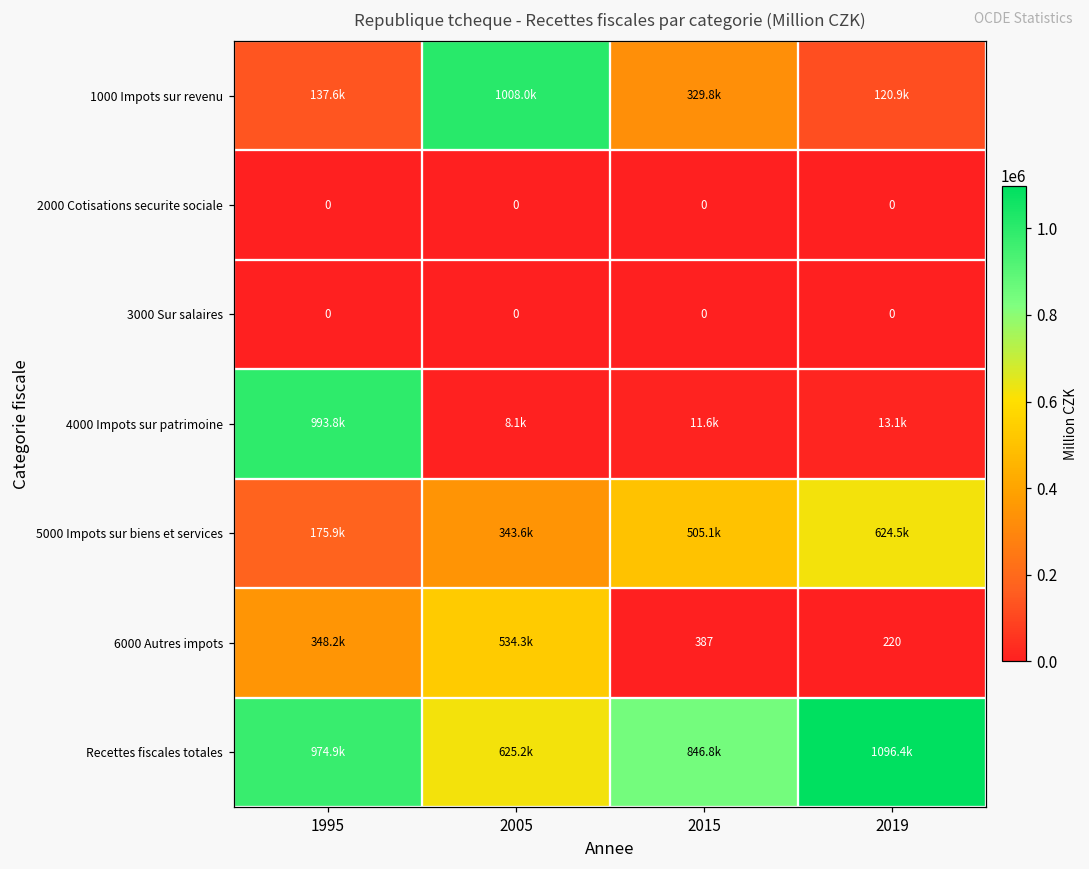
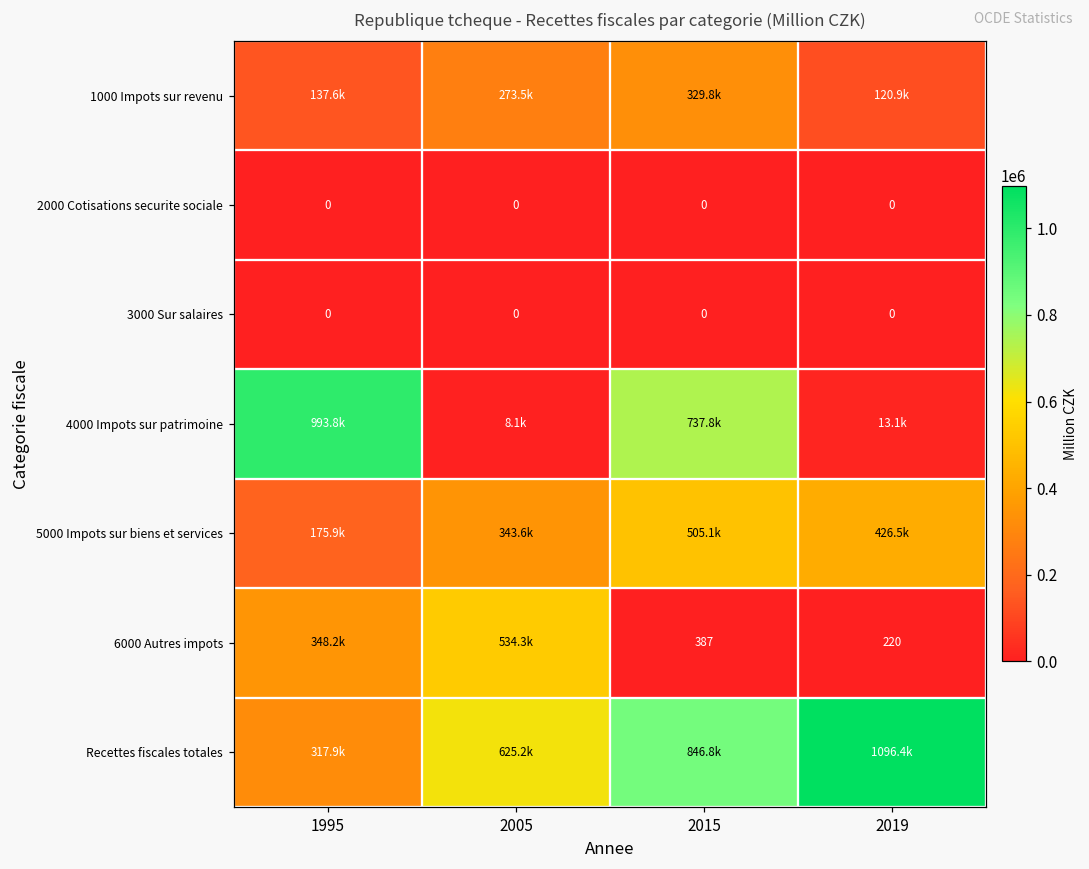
  {
    "1000 Impots sur revenu": {
      "1995": "137.6k",
-     "2005": "1008.0k",
+     "2005": "273.5k",
      "2015": "329.8k",
      "2019": "120.9k"
    },
    "2000 Cotisations securite sociale": {
      "1995": "0",
      "2005": "0",
      "2015": "0",
      "2019": "0"
    },
    "3000 Sur salaires": {
      "1995": "0",
      "2005": "0",
      "2015": "0",
      "2019": "0"
    },
    "4000 Impots sur patrimoine": {
      "1995": "993.8k",
      "2005": "8.1k",
-     "2015": "11.6k",
+     "2015": "737.8k",
      "2019": "13.1k"
    },
    "5000 Impots sur biens et services": {
      "1995": "175.9k",
      "2005": "343.6k",
      "2015": "505.1k",
-     "2019": "624.5k"
+     "2019": "426.5k"
    },
    "6000 Autres impots": {
      "1995": "348.2k",
      "2005": "534.3k",
      "2015": "387",
      "2019": "220"
    },
    "Recettes fiscales totales": {
-     "1995": "974.9k",
+     "1995": "317.9k",
      "2005": "625.2k",
      "2015": "846.8k",
      "2019": "1096.4k"
    }
  }
